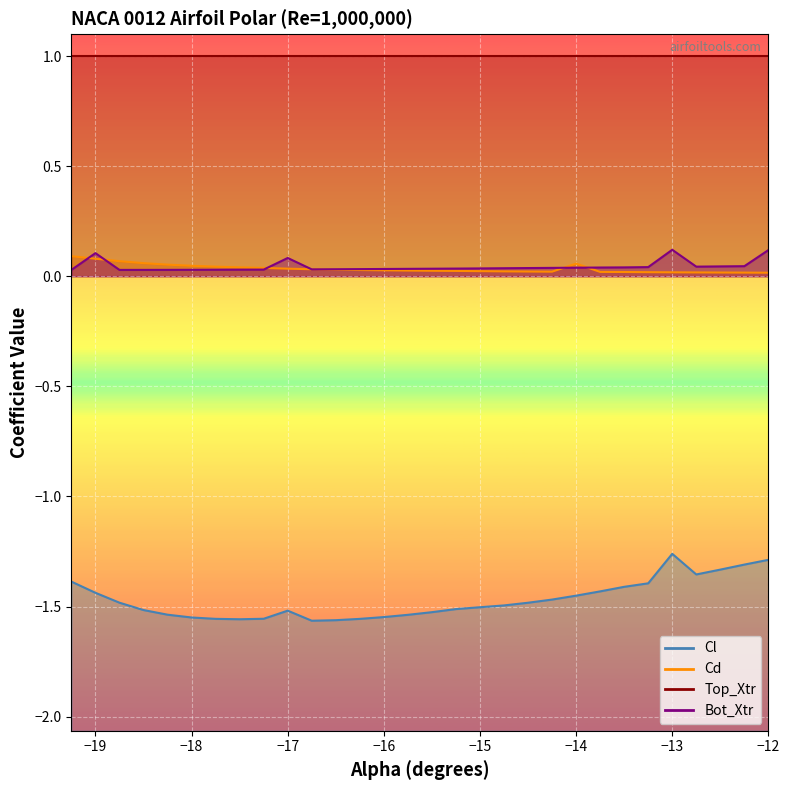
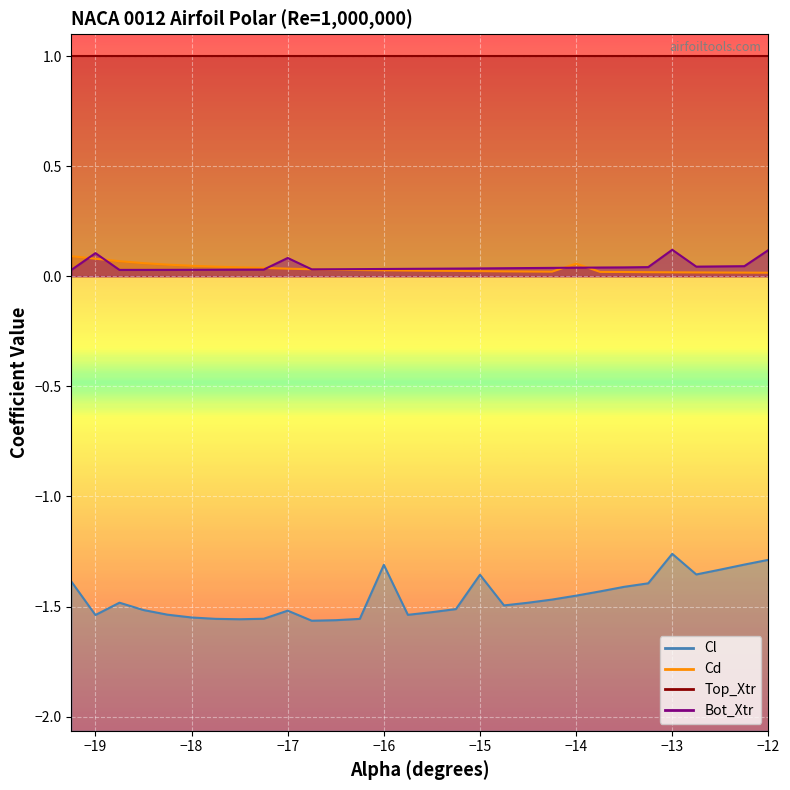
  {
    "Cl": {
-     "−19": -1.44,
+     "−19": -1.54,
      "−18": -1.55,
      "−17": -1.52,
-     "−16": -1.55,
-     "−15": -1.50,
+     "−16": -1.31,
+     "−15": -1.36,
      "−14": -1.45,
      "−13": -1.26,
      "−12": -1.29
    },
    "Cd": {
      "−19": 0.08,
      "−18": 0.05,
      "−17": 0.04,
      "−15": 0.02,
      "−14": 0.06,
      "−13": 0.02,
      "−12": 0.02
    },
    "Top_Xtr": {
      "−19": 1.00,
      "−18": 1.00,
      "−17": 1.00,
      "−16": 1.00,
      "−15": 1.00,
      "−14": 1.00,
      "−13": 1.00,
      "−12": 1.00
    },
    "Bot_Xtr": {
      "−19": 0.11,
      "−18": 0.03,
      "−17": 0.08,
      "−15": 0.04,
      "−14": 0.04,
      "−13": 0.12,
      "−12": 0.12
    }
  }
